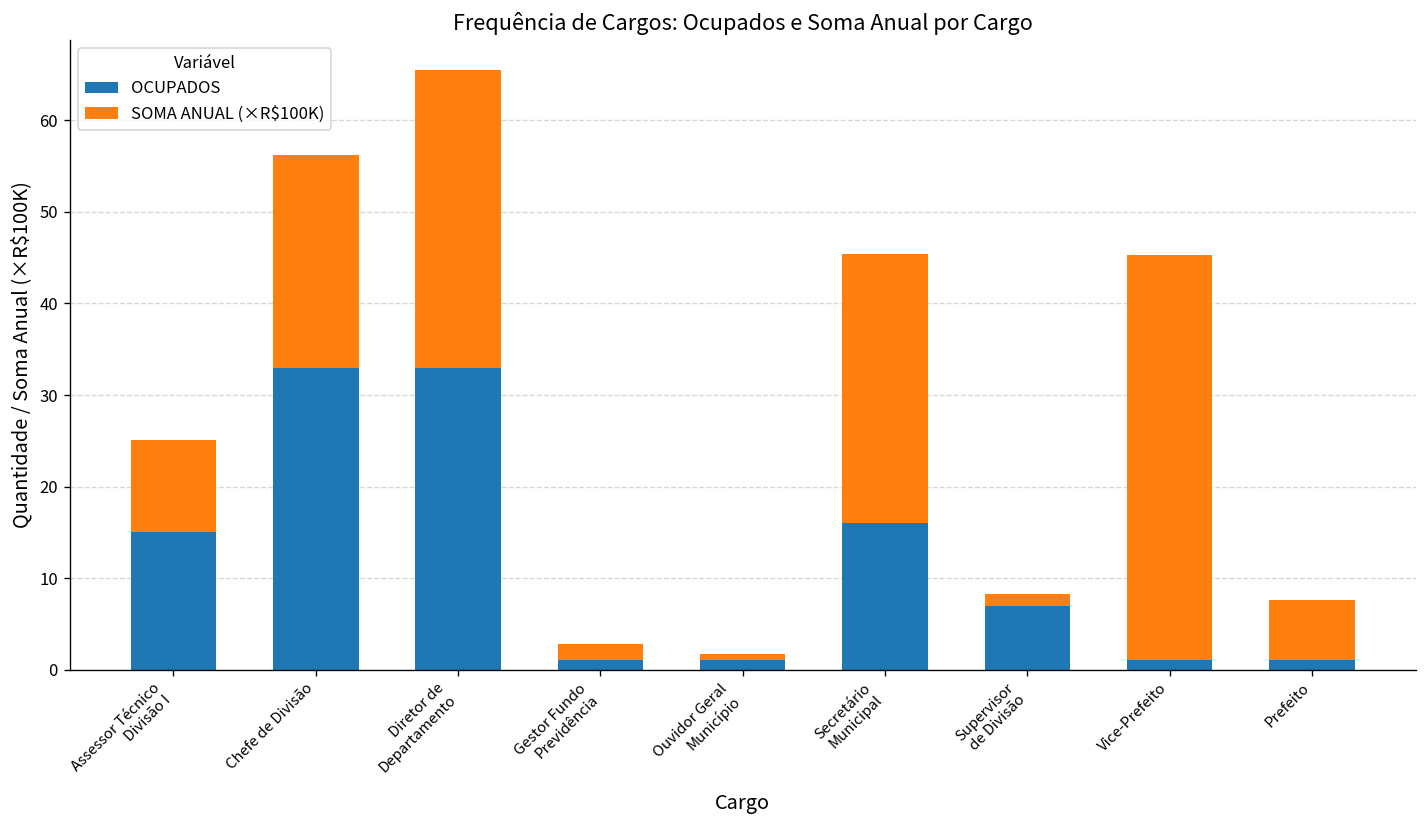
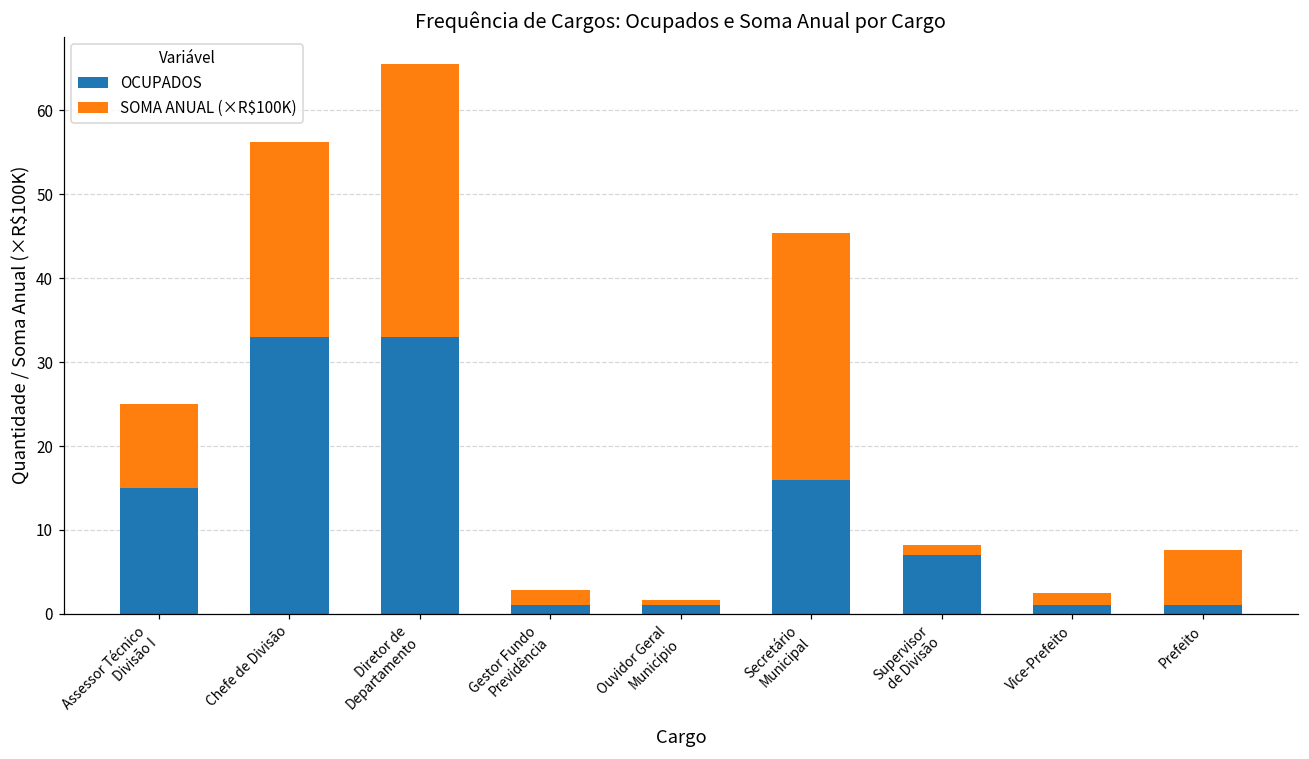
  {
    "OCUPADOS": {
      "Assessor Técnico Divisão I": 15,
      "Chefe de Divisão": 33,
      "Diretor de Departamento": 33,
      "Gestor Fundo Previdência": 1,
      "Ouvidor Geral Município": 1,
      "Secretário Municipal": 16,
      "Supervisor de Divisão": 7,
      "Vice-Prefeito": 1,
      "Prefeito": 1
    },
    "SOMA ANUAL (×R$100K)": {
      "Assessor Técnico Divisão I": 10,
      "Chefe de Divisão": 23,
      "Diretor de Departamento": 33,
      "Gestor Fundo Previdência": 2,
      "Ouvidor Geral Município": 1,
      "Secretário Municipal": 29,
      "Supervisor de Divisão": 1,
-     "Vice-Prefeito": 44,
+     "Vice-Prefeito": 2,
      "Prefeito": 7
    }
  }
